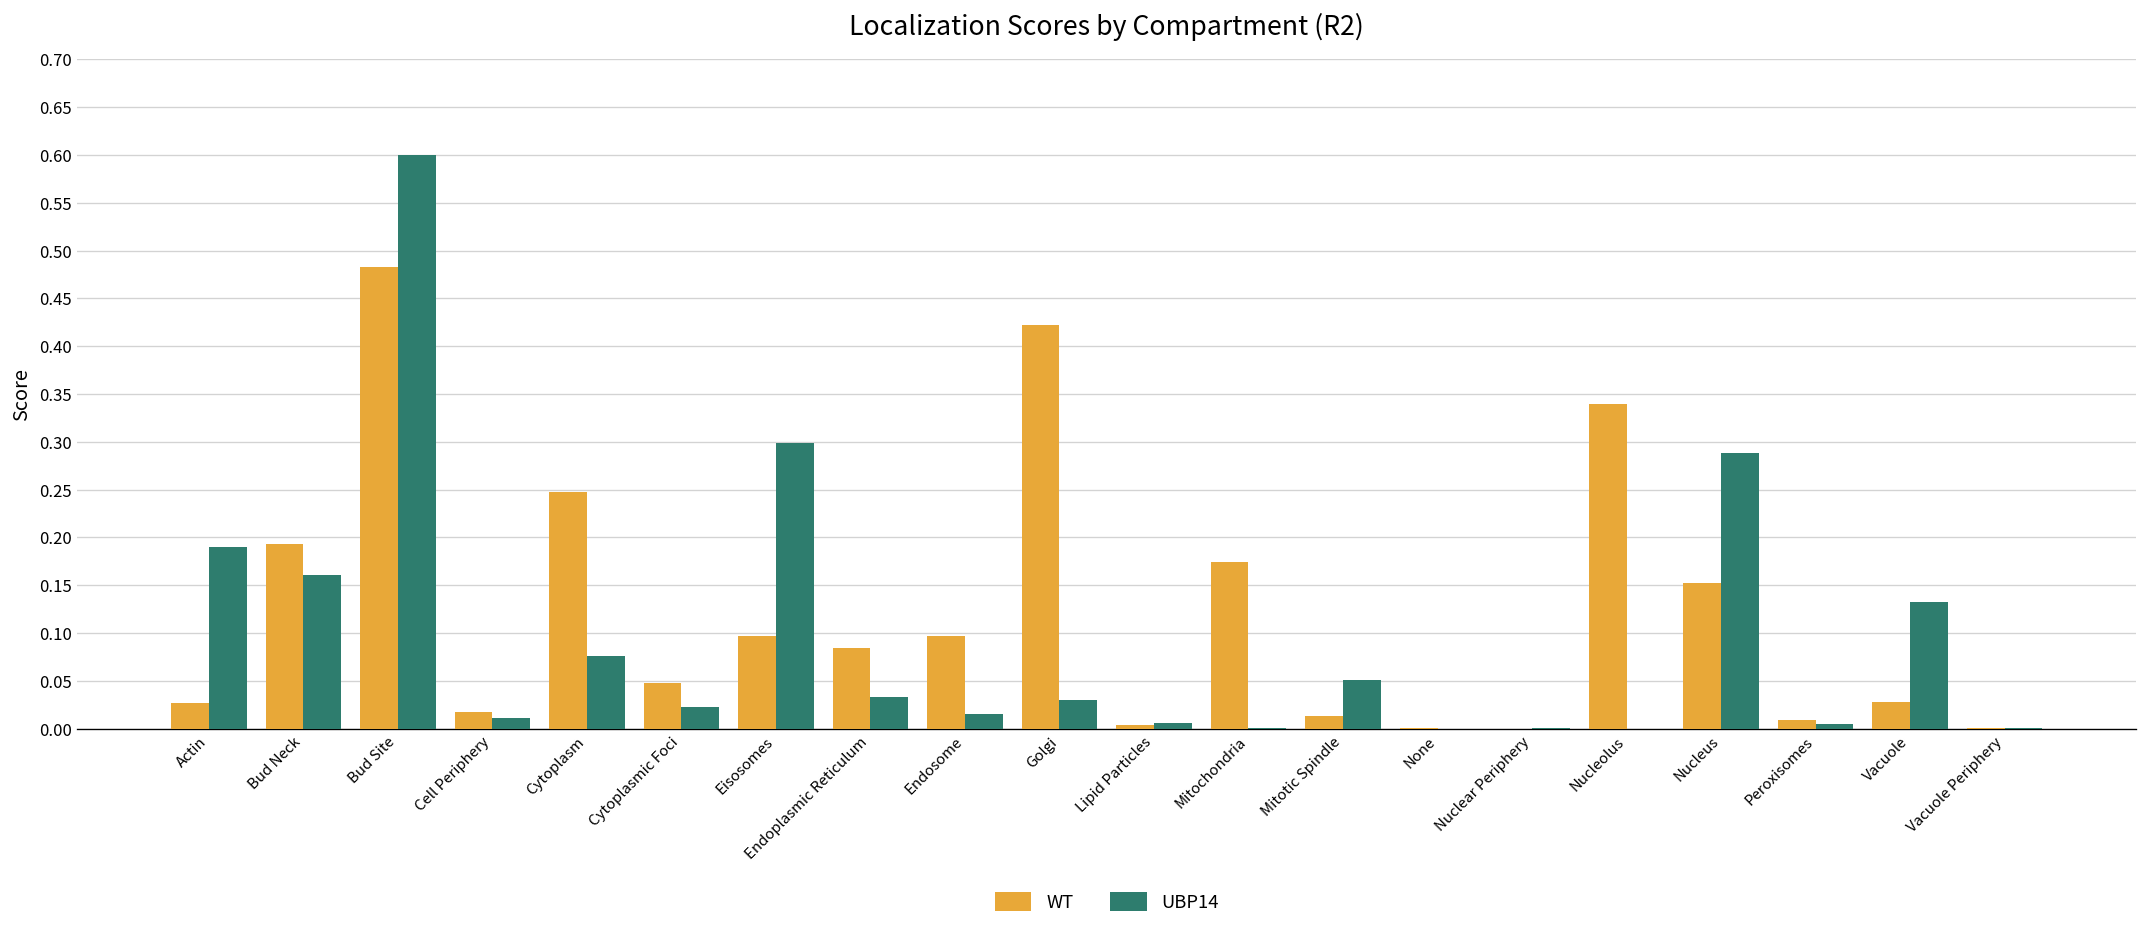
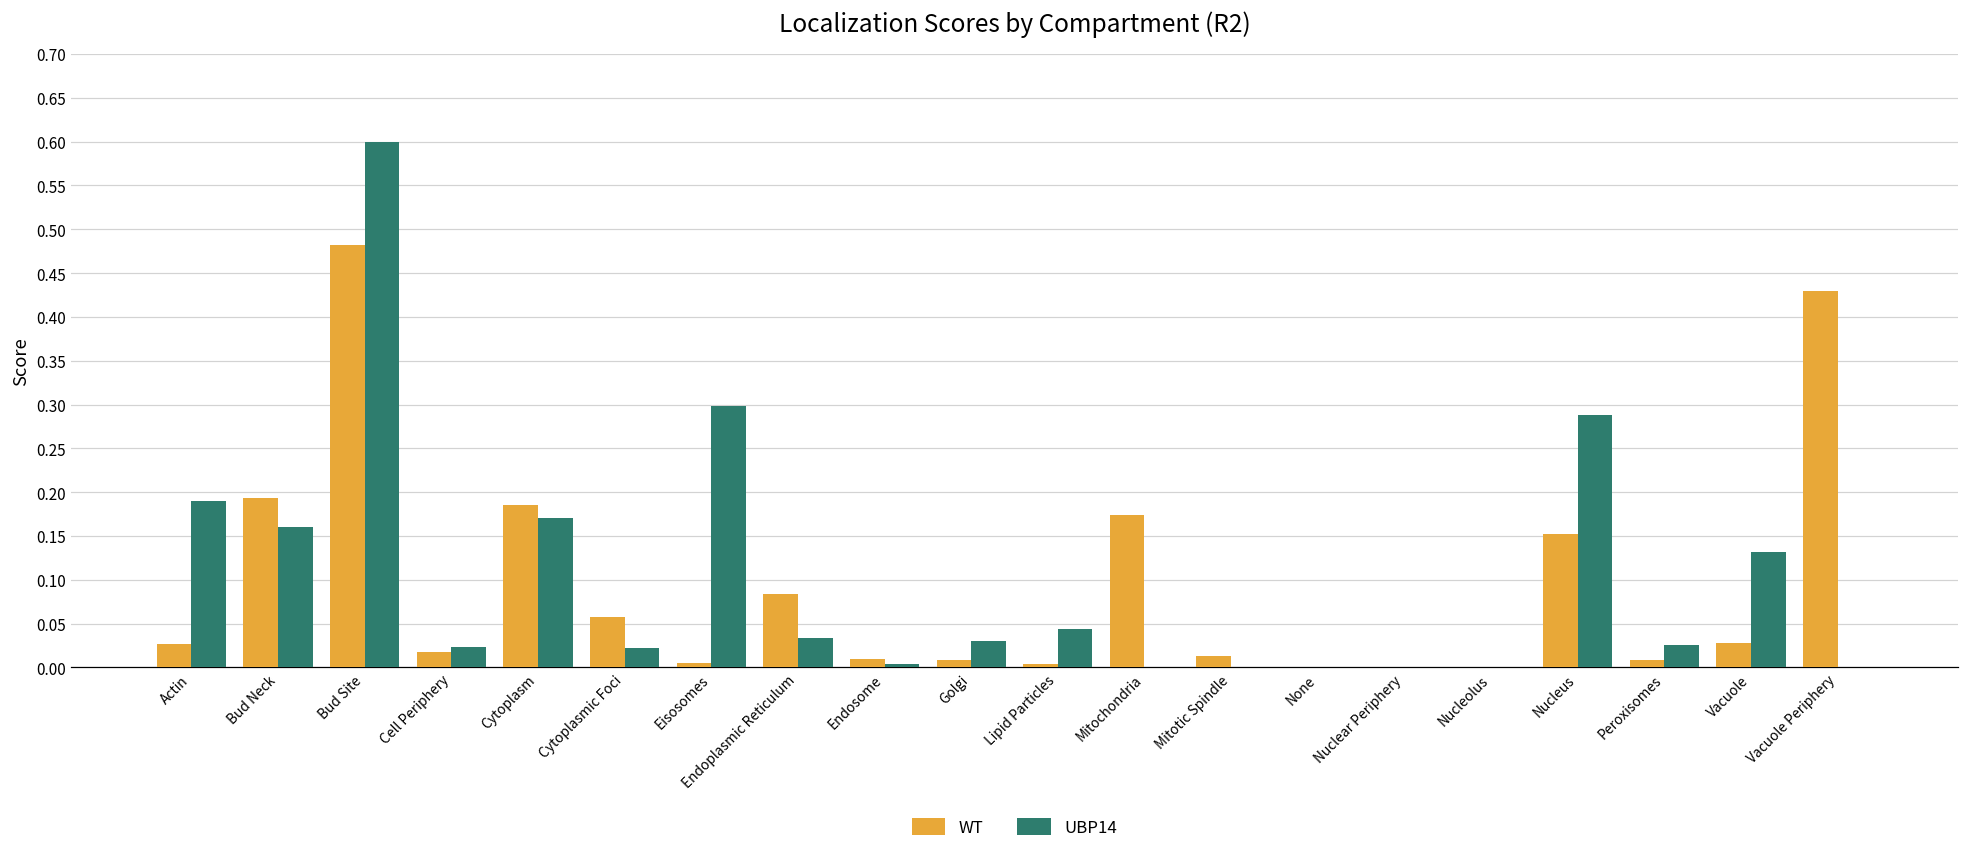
  {
    "WT": {
      "Actin": 0.03,
      "Bud Neck": 0.19,
      "Bud Site": 0.48,
      "Cell Periphery": 0.02,
-     "Cytoplasm": 0.25,
-     "Cytoplasmic Foci": 0.05,
-     "Eisosomes": 0.10,
+     "Cytoplasm": 0.19,
+     "Cytoplasmic Foci": 0.06,
+     "Eisosomes": 0.01,
      "Endoplasmic Reticulum": 0.08,
-     "Endosome": 0.10,
-     "Golgi": 0.42,
+     "Endosome": 0.01,
+     "Golgi": 0.01,
      "Lipid Particles": 0.00,
      "Mitochondria": 0.17,
      "Mitotic Spindle": 0.01,
-     "Nucleolus": 0.34,
+     "Nucleolus": 0.00,
      "Nucleus": 0.15,
      "Peroxisomes": 0.01,
      "Vacuole": 0.03,
-     "Vacuole Periphery": 0.00
+     "Vacuole Periphery": 0.43
    },
    "UBP14": {
      "Actin": 0.19,
      "Bud Neck": 0.16,
      "Bud Site": 0.60,
-     "Cell Periphery": 0.01,
-     "Cytoplasm": 0.08,
+     "Cell Periphery": 0.02,
+     "Cytoplasm": 0.17,
      "Cytoplasmic Foci": 0.02,
      "Eisosomes": 0.30,
      "Endoplasmic Reticulum": 0.03,
-     "Endosome": 0.01,
+     "Endosome": 0.00,
      "Golgi": 0.03,
-     "Lipid Particles": 0.01,
-     "Mitotic Spindle": 0.05,
+     "Lipid Particles": 0.04,
+     "Mitotic Spindle": 0.00,
      "Nucleus": 0.29,
-     "Peroxisomes": 0.00,
+     "Peroxisomes": 0.03,
      "Vacuole": 0.13
    }
  }
